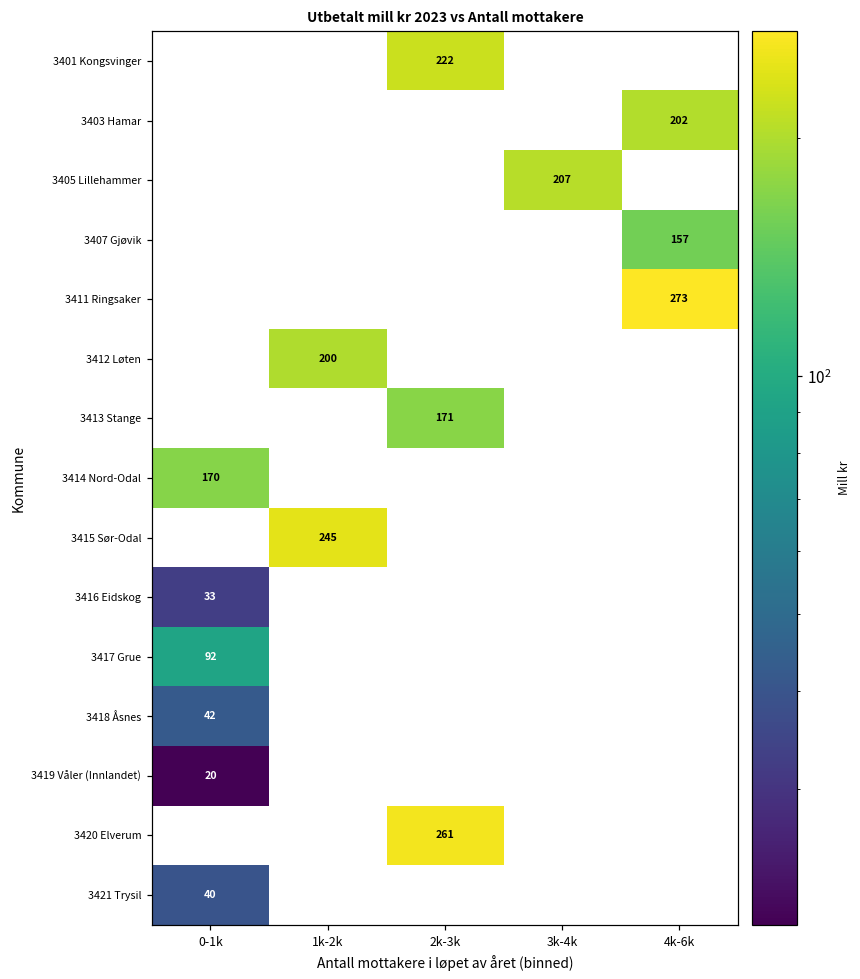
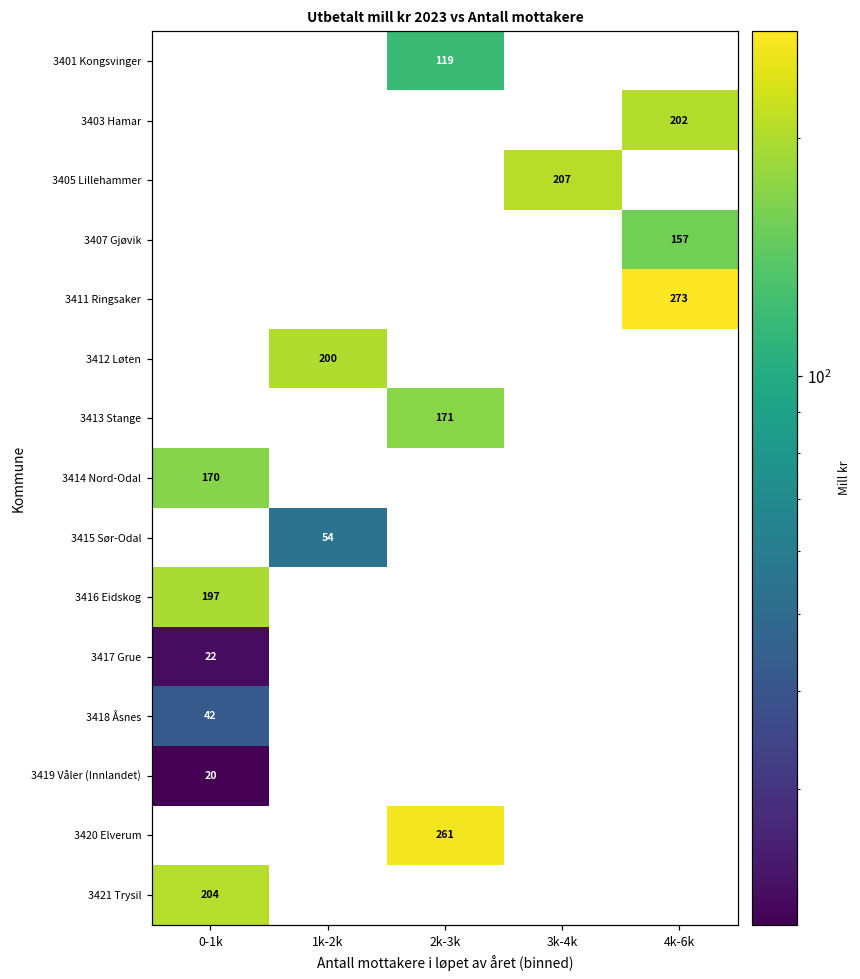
  {
    "3401 Kongsvinger": {
-     "2k-3k": 222
+     "2k-3k": 119
    },
    "3403 Hamar": {
      "4k-6k": 202
    },
    "3405 Lillehammer": {
      "3k-4k": 207
    },
    "3407 Gjøvik": {
      "4k-6k": 157
    },
    "3411 Ringsaker": {
      "4k-6k": 273
    },
    "3412 Løten": {
      "1k-2k": 200
    },
    "3413 Stange": {
      "2k-3k": 171
    },
    "3414 Nord-Odal": {
      "0-1k": 170
    },
    "3415 Sør-Odal": {
-     "1k-2k": 245
+     "1k-2k": 54
    },
    "3416 Eidskog": {
-     "0-1k": 33
+     "0-1k": 197
    },
    "3417 Grue": {
-     "0-1k": 92
+     "0-1k": 22
    },
    "3418 Åsnes": {
      "0-1k": 42
    },
    "3419 Våler (Innlandet)": {
      "0-1k": 20
    },
    "3420 Elverum": {
      "2k-3k": 261
    },
    "3421 Trysil": {
-     "0-1k": 40
+     "0-1k": 204
    }
  }
